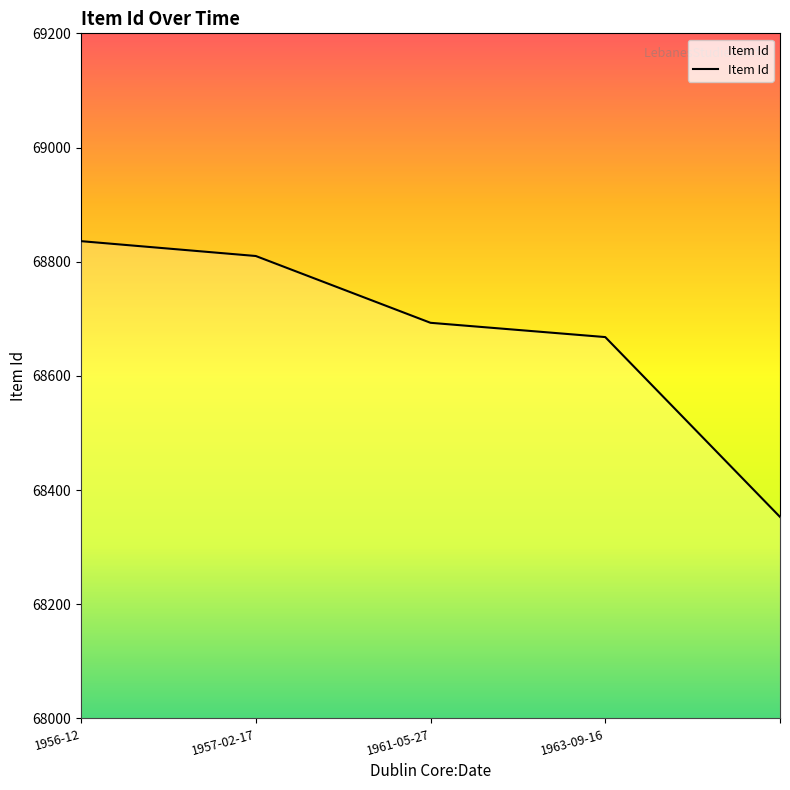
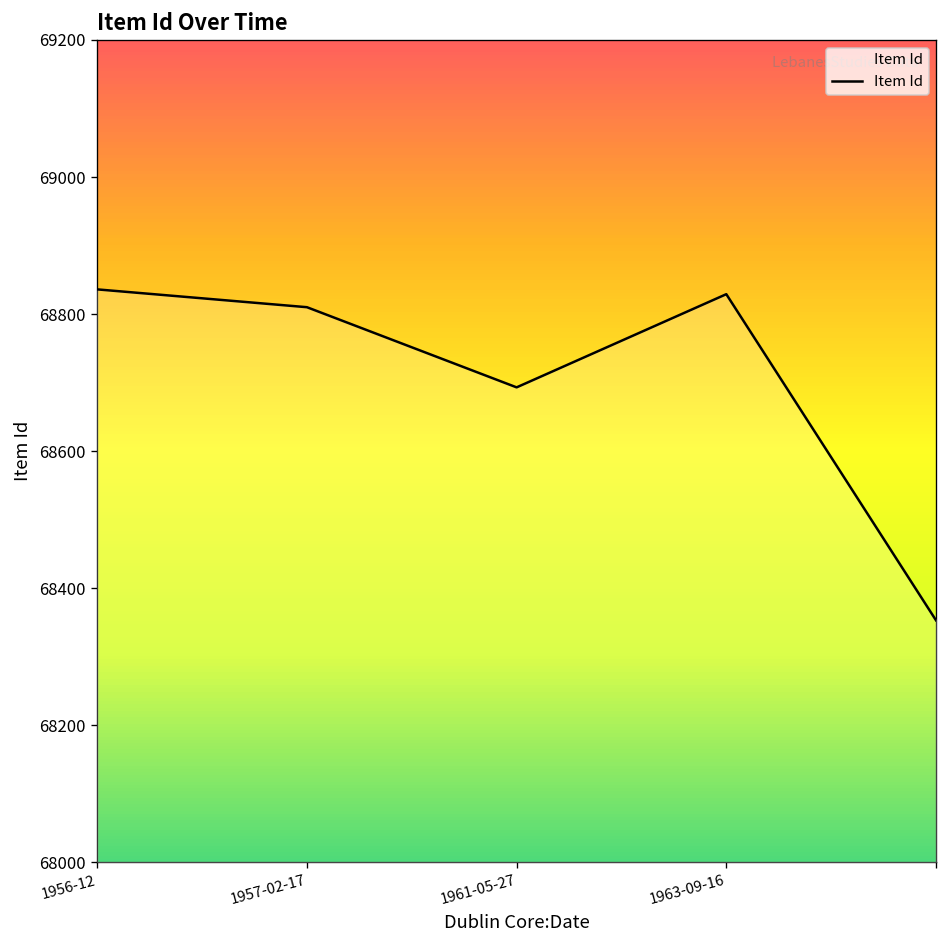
  {
    "1956-12": 68840,
    "1957-02-17": 68810,
    "1961-05-27": 68690,
-   "1963-09-16": 68670
+   "1963-09-16": 68830
  }
